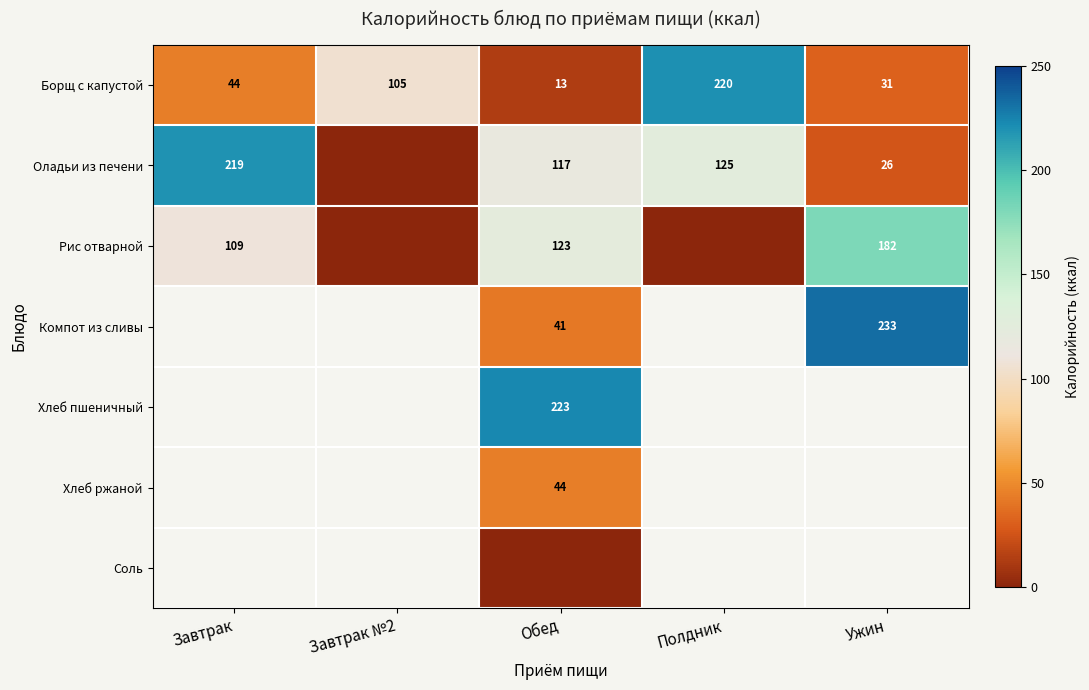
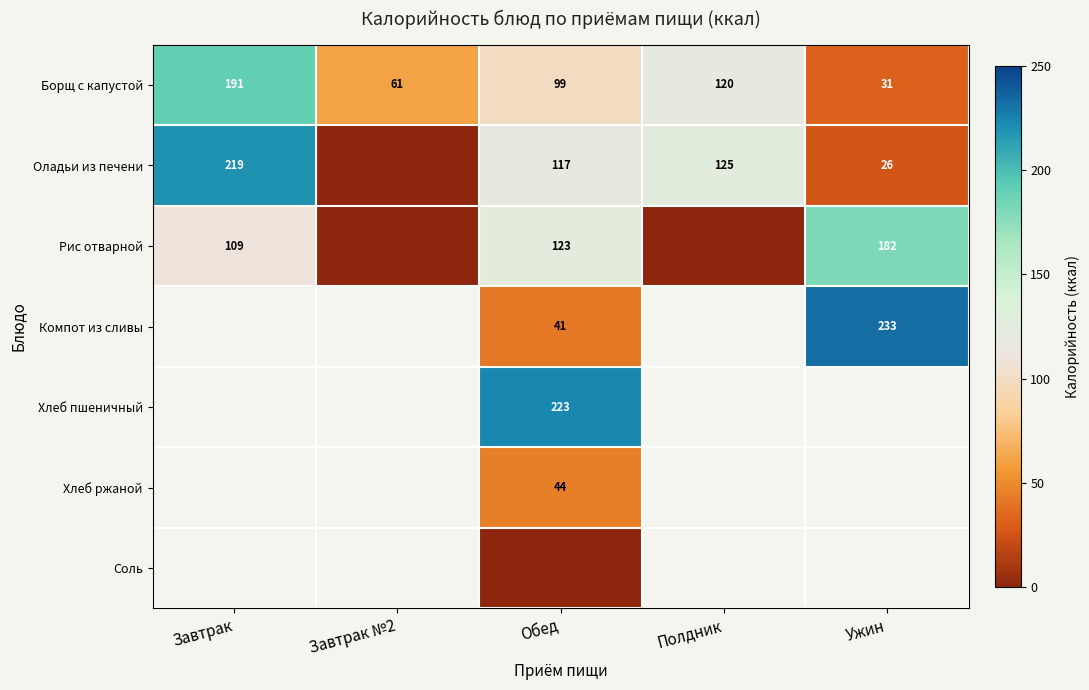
  {
    "Борщ с капустой": {
-     "Завтрак": 44,
-     "Завтрак №2": 105,
-     "Обед": 13,
-     "Полдник": 220,
+     "Завтрак": 191,
+     "Завтрак №2": 61,
+     "Обед": 99,
+     "Полдник": 120,
      "Ужин": 31
    },
    "Оладьи из печени": {
      "Завтрак": 219,
      "Обед": 117,
      "Полдник": 125,
      "Ужин": 26
    },
    "Рис отварной": {
      "Завтрак": 109,
      "Обед": 123,
      "Ужин": 182
    },
    "Компот из сливы": {
      "Обед": 41,
      "Ужин": 233
    },
    "Хлеб пшеничный": {
      "Обед": 223
    },
    "Хлеб ржаной": {
      "Обед": 44
    }
  }
